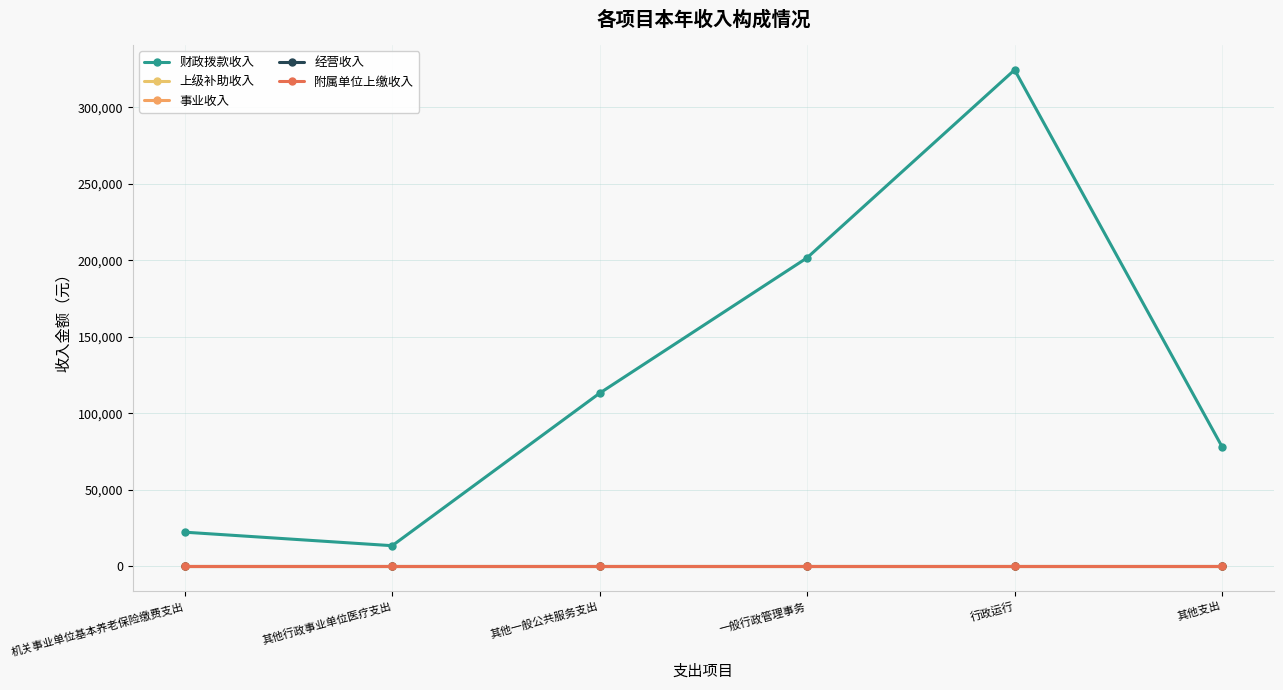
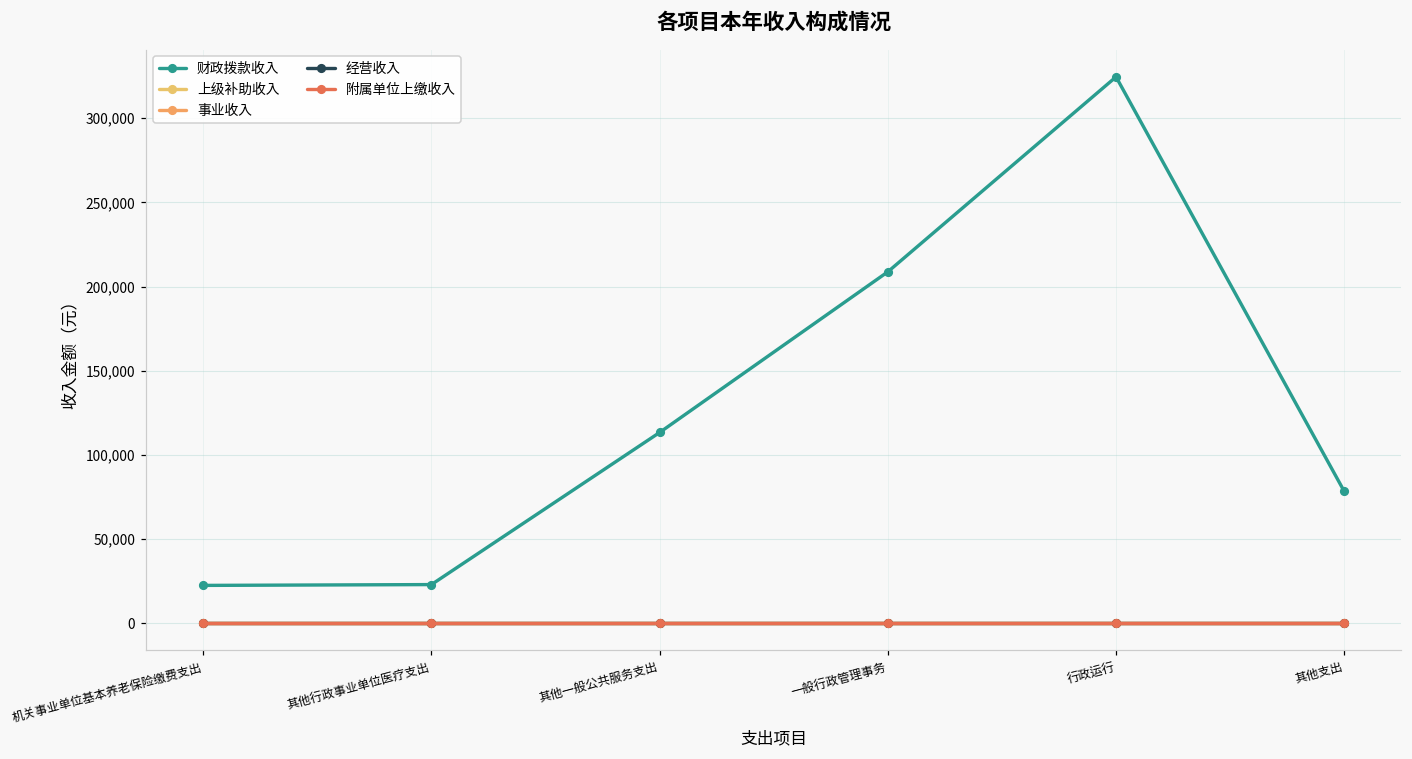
  {
    "财政拨款收入": {
      "机关事业单位基本养老保险缴费支出": "22,000",
-     "其他行政事业单位医疗支出": "14,000",
+     "其他行政事业单位医疗支出": "23,000",
      "其他一般公共服务支出": "113,000",
-     "一般行政管理事务": "202,000",
+     "一般行政管理事务": "209,000",
      "行政运行": "325,000",
      "其他支出": "78,000"
    },
    "附属单位上缴收入": {
      "机关事业单位基本养老保险缴费支出": "0",
      "其他行政事业单位医疗支出": "0",
      "其他一般公共服务支出": "0",
      "一般行政管理事务": "0",
      "行政运行": "0",
      "其他支出": "0"
    }
  }
